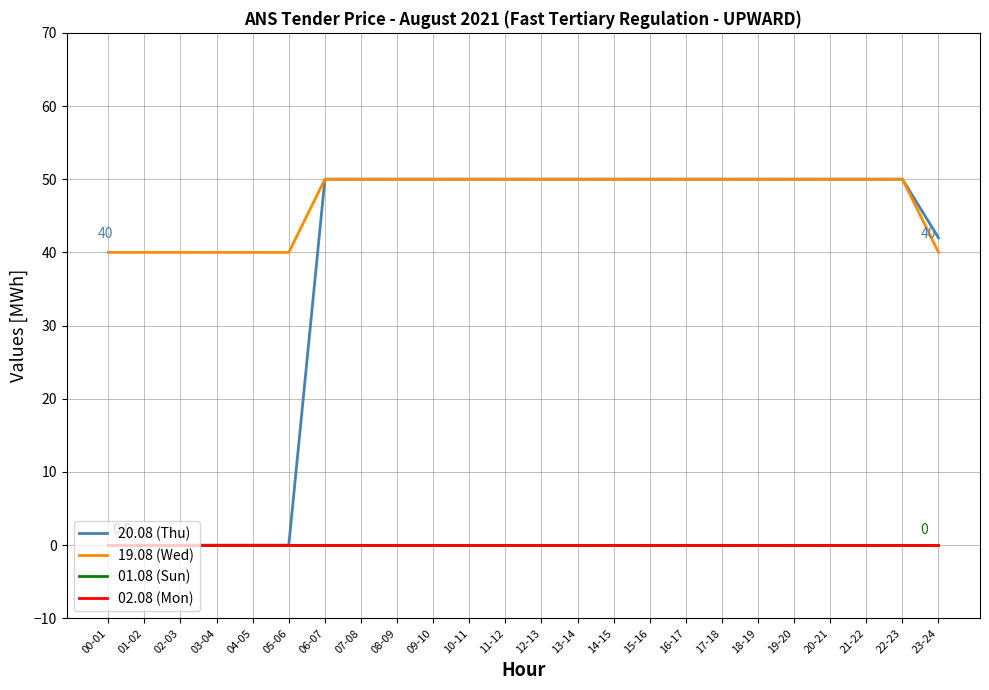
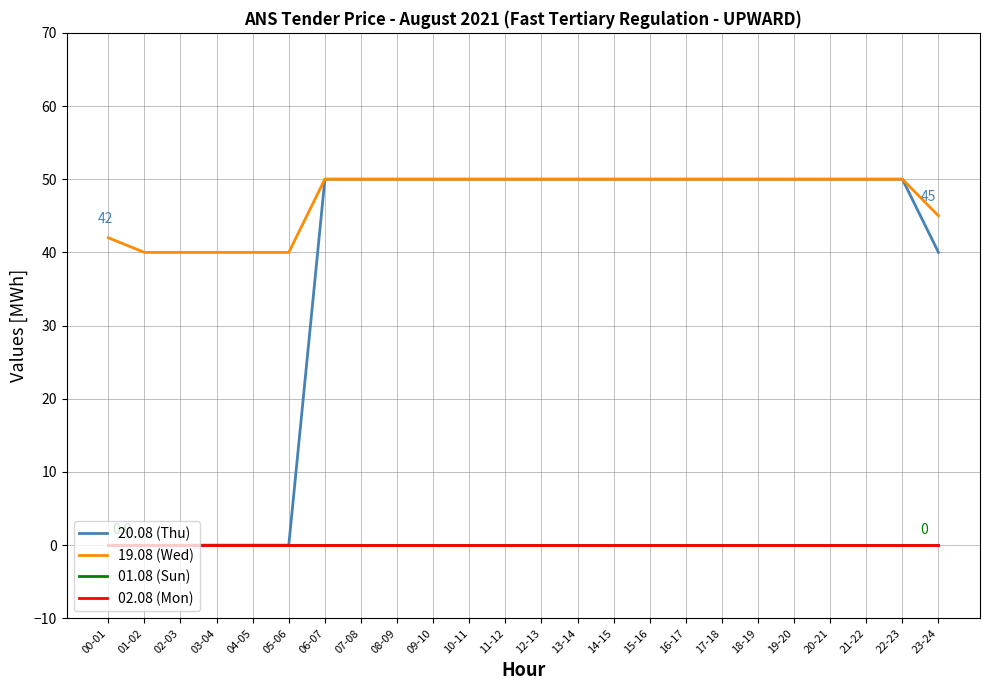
  {
    "20.08 (Thu)": {
-     "23-24": 42
+     "23-24": 40
    },
    "19.08 (Wed)": {
-     "00-01": 40,
-     "23-24": 40
+     "00-01": 42,
+     "23-24": 45
    },
    "02.08 (Mon)": {
      "23-24": 0
    }
  }
